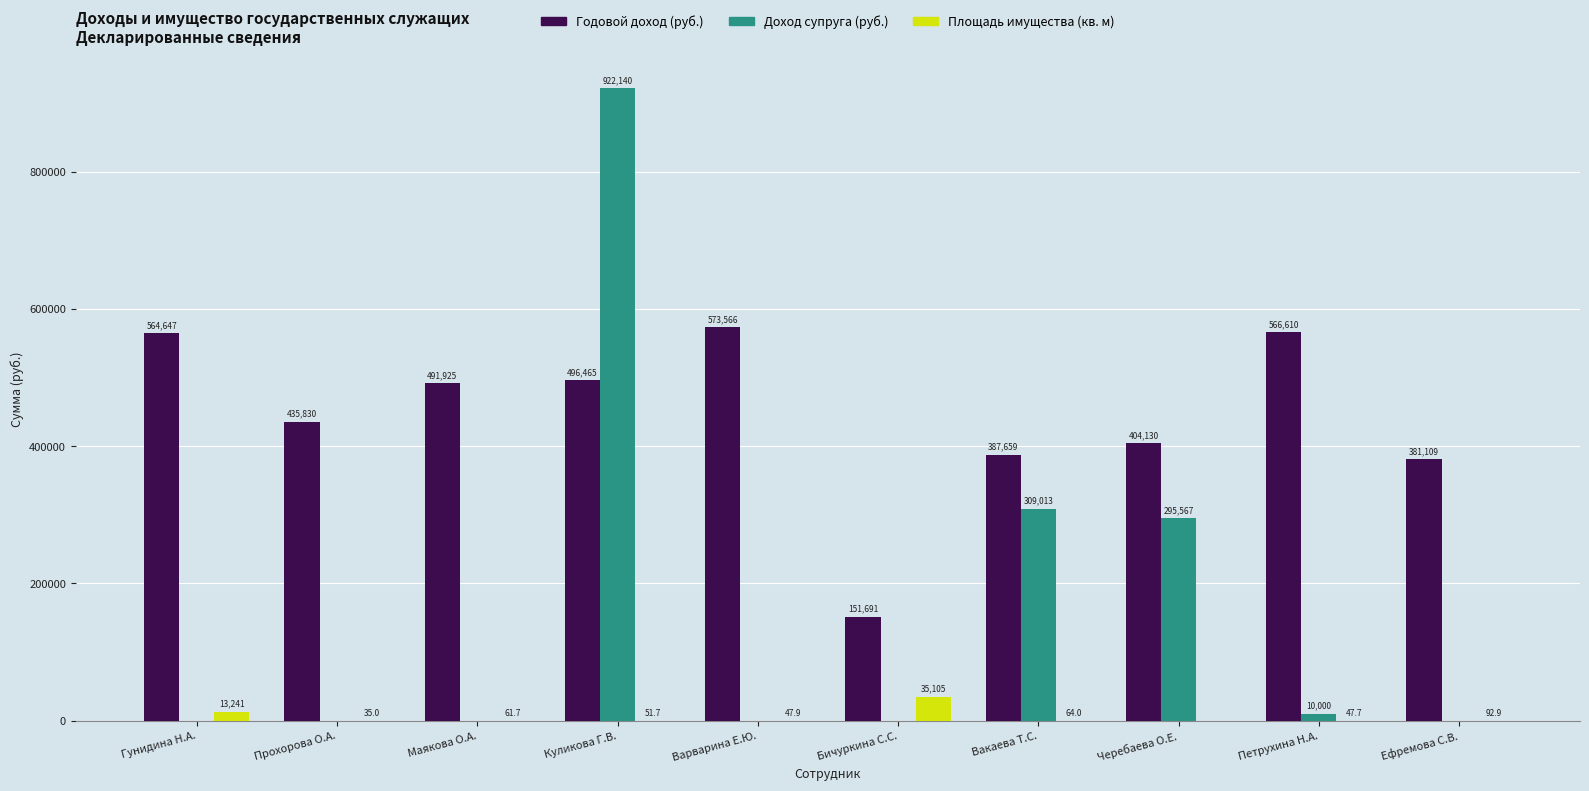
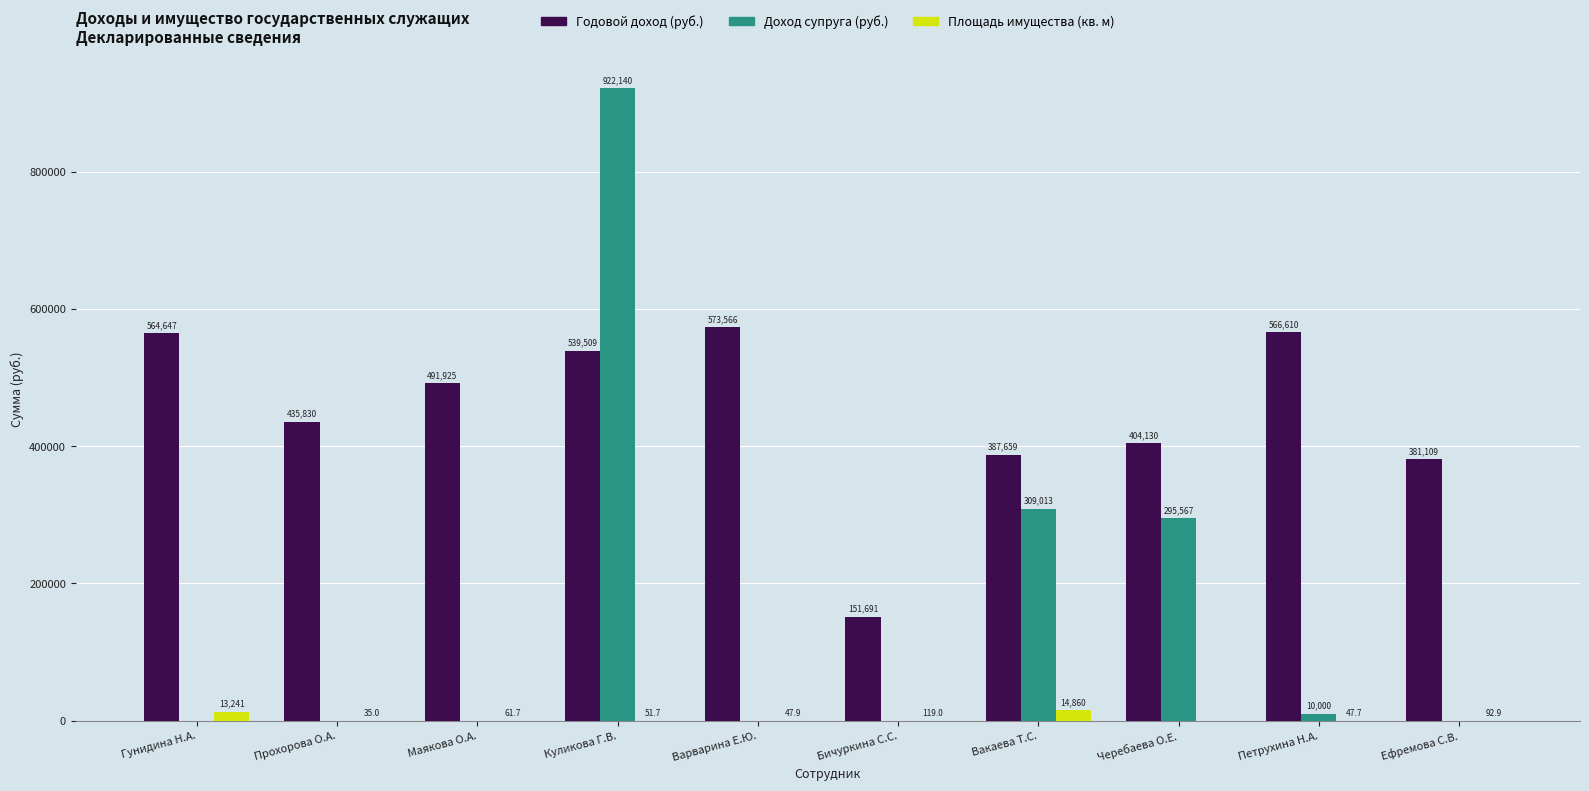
  {
    "Годовой доход (руб.)": {
      "Гунидина Н.А.": "564,647",
      "Прохорова О.А.": "435,830",
      "Маякова О.А.": "491,925",
-     "Куликова Г.В.": "496,465",
+     "Куликова Г.В.": "539,509",
      "Варварина Е.Ю.": "573,566",
      "Бичуркина С.С.": "151,691",
      "Вакаева Т.С.": "387,659",
      "Черебаева О.Е.": "404,130",
      "Петрухина Н.А.": "566,610",
      "Ефремова С.В.": "381,109"
    },
    "Доход супруга (руб.)": {
      "Куликова Г.В.": "922,140",
      "Вакаева Т.С.": "309,013",
      "Черебаева О.Е.": "295,567",
      "Петрухина Н.А.": "10,000"
    },
    "Площадь имущества (кв. м)": {
      "Гунидина Н.А.": "13,241",
      "Прохорова О.А.": "35.0",
      "Маякова О.А.": "61.7",
      "Куликова Г.В.": "51.7",
      "Варварина Е.Ю.": "47.9",
-     "Бичуркина С.С.": "35,105",
-     "Вакаева Т.С.": "64.0",
+     "Бичуркина С.С.": "119.0",
+     "Вакаева Т.С.": "14,860",
      "Петрухина Н.А.": "47.7",
      "Ефремова С.В.": "92.9"
    }
  }
